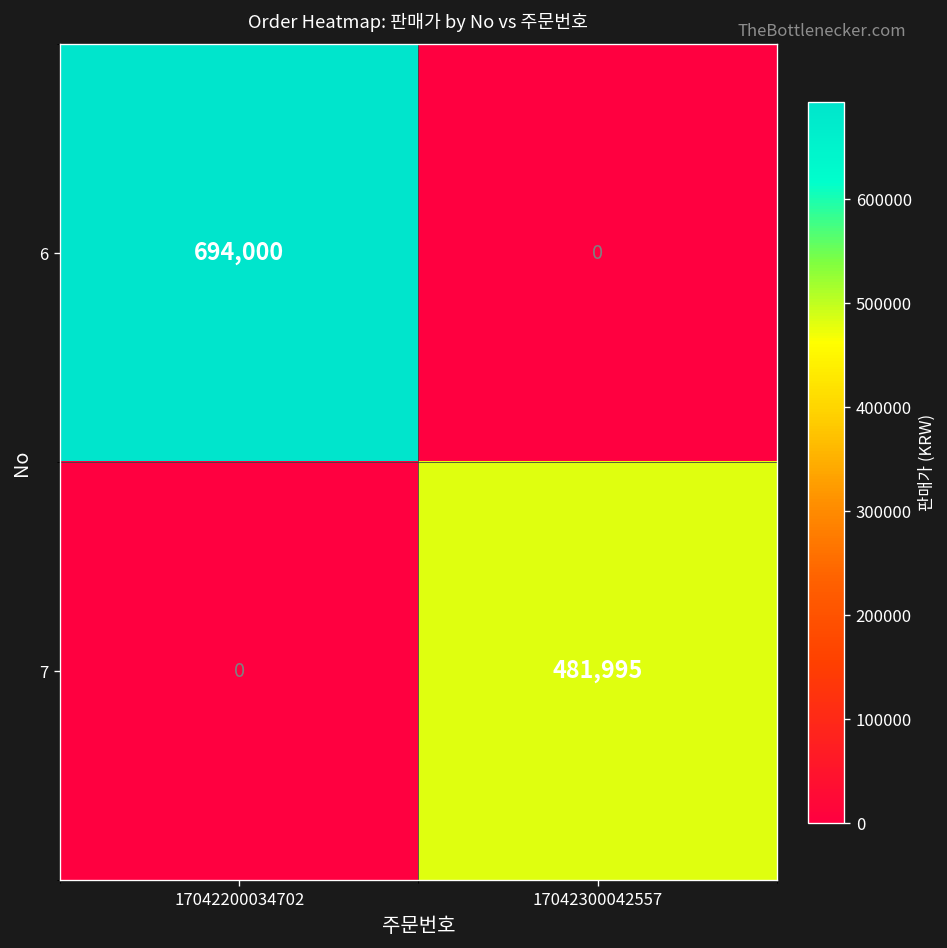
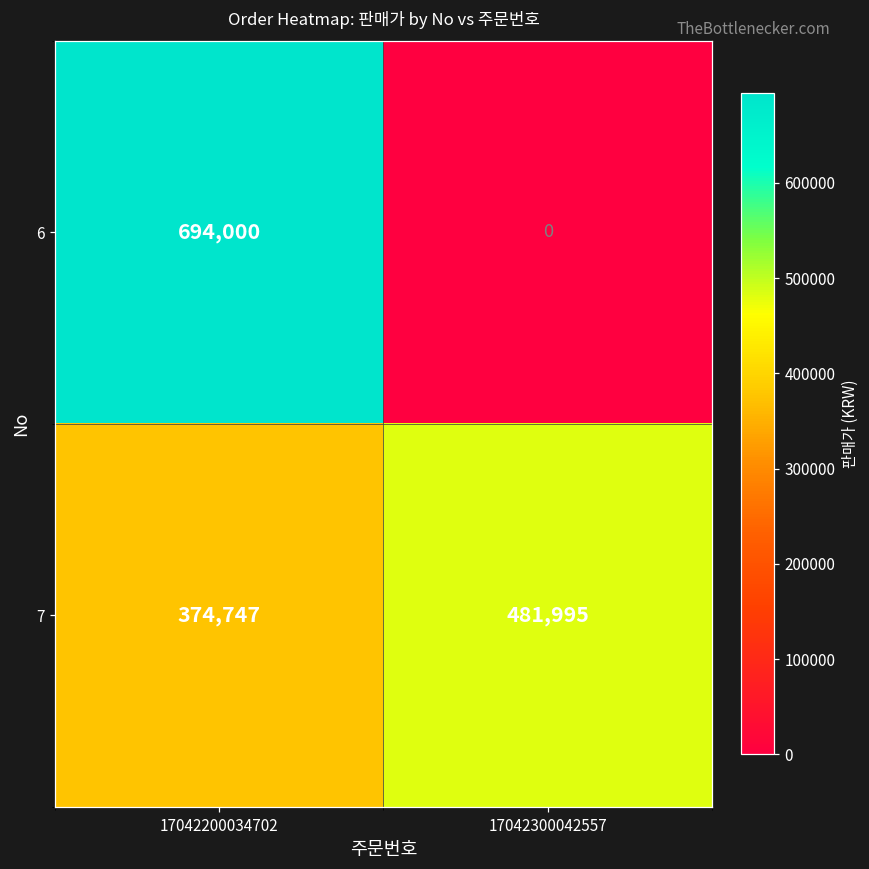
  {
    "6": {
      "17042200034702": "694,000",
      "17042300042557": "0"
    },
    "7": {
-     "17042200034702": "0",
+     "17042200034702": "374,747",
      "17042300042557": "481,995"
    }
  }
